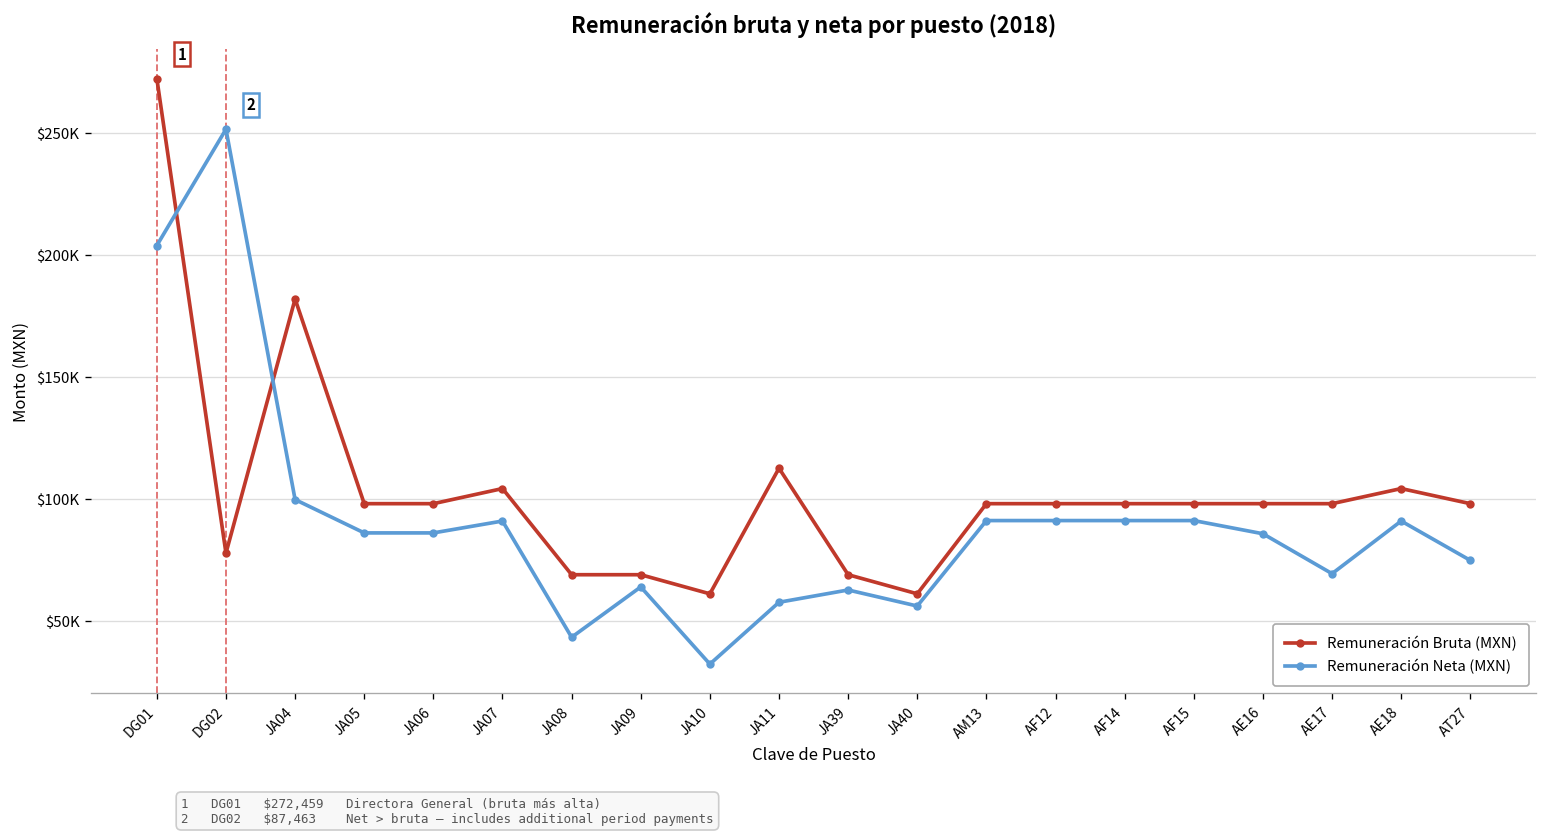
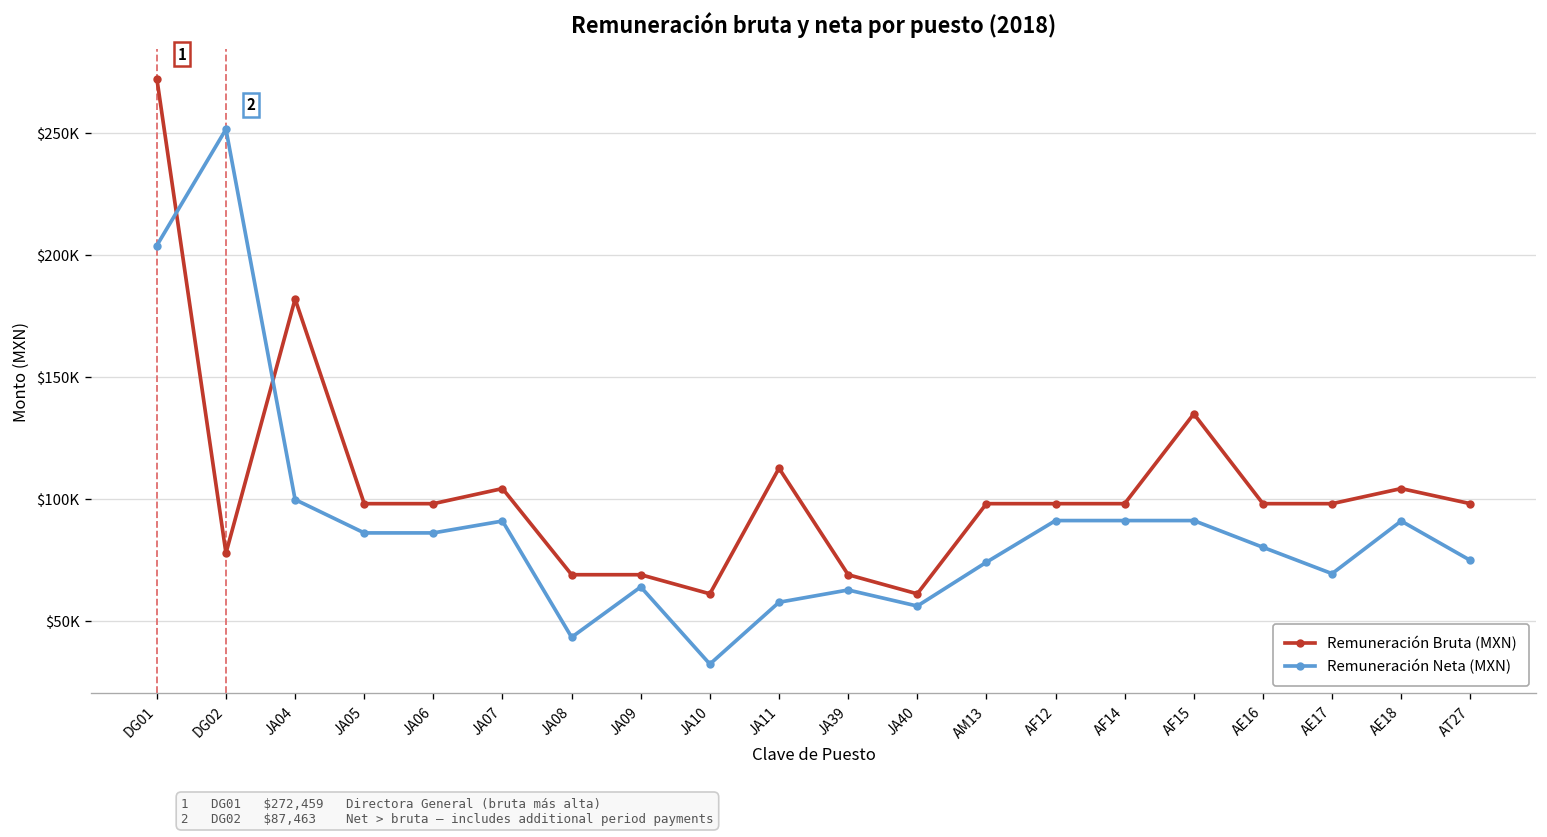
  {
    "Remuneración Bruta (MXN)": {
      "DG02": "$78000",
      "JA04": "$182000",
      "JA05": "$98000",
      "JA06": "$98000",
      "JA07": "$104000",
      "JA08": "$69000",
      "JA09": "$69000",
      "JA10": "$61000",
      "JA11": "$113000",
      "JA39": "$69000",
      "JA40": "$61000",
      "AM13": "$98000",
      "AF12": "$98000",
      "AF14": "$98000",
-     "AF15": "$98000",
+     "AF15": "$135000",
      "AE16": "$98000",
      "AE17": "$98000",
      "AE18": "$104000",
      "AT27": "$98000"
    },
    "Remuneración Neta (MXN)": {
      "DG01": "$204000",
      "JA04": "$100000",
      "JA05": "$86000",
      "JA06": "$86000",
      "JA07": "$91000",
      "JA08": "$43000",
      "JA09": "$64000",
      "JA10": "$32000",
      "JA11": "$58000",
      "JA39": "$63000",
      "JA40": "$56000",
-     "AM13": "$91000",
+     "AM13": "$74000",
      "AF12": "$91000",
      "AF14": "$91000",
      "AF15": "$91000",
-     "AE16": "$86000",
+     "AE16": "$80000",
      "AE17": "$69000",
      "AE18": "$91000",
      "AT27": "$75000"
    }
  }
